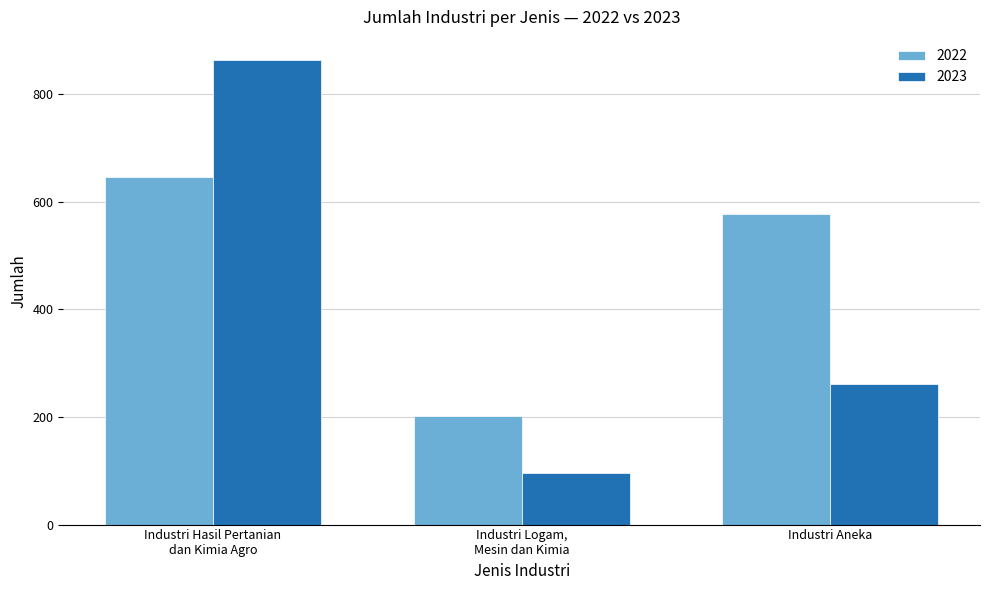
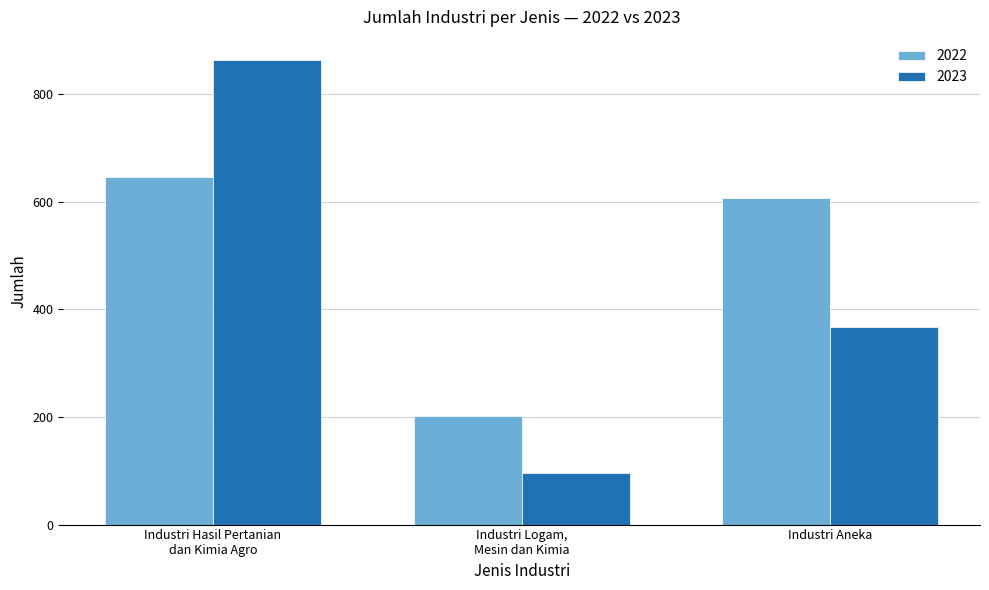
  {
    "2022": {
      "Industri Hasil Pertanian dan Kimia Agro": 650,
      "Industri Logam, Mesin dan Kimia": 200,
-     "Industri Aneka": 580
+     "Industri Aneka": 610
    },
    "2023": {
      "Industri Hasil Pertanian dan Kimia Agro": 860,
      "Industri Logam, Mesin dan Kimia": 100,
-     "Industri Aneka": 260
+     "Industri Aneka": 370
    }
  }
